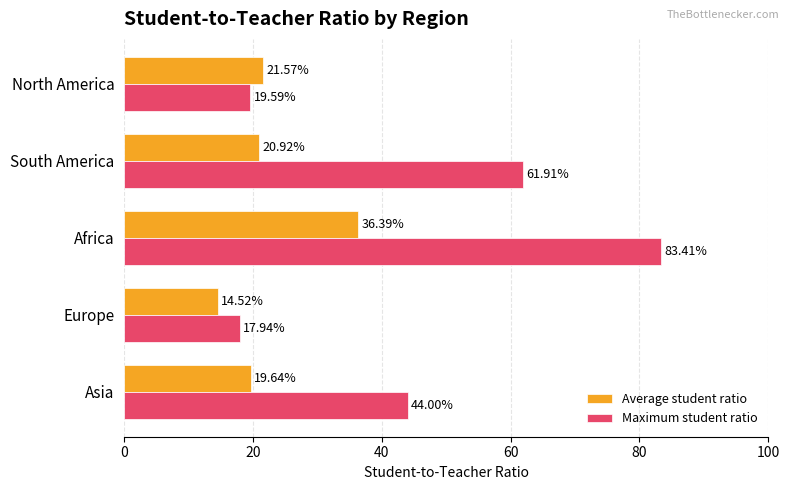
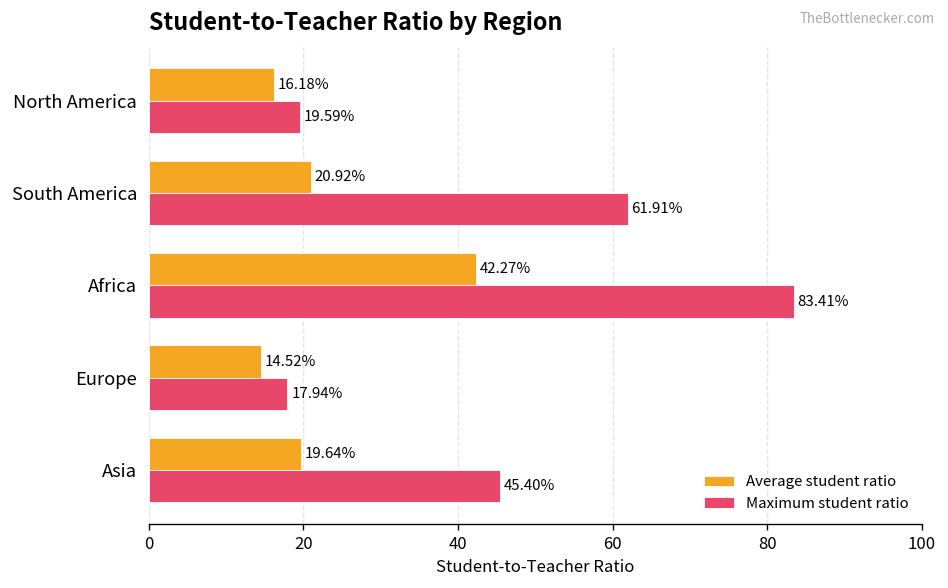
  {
    "Average student ratio": {
-     "North America": "21.57%",
+     "North America": "16.18%",
      "South America": "20.92%",
-     "Africa": "36.39%",
+     "Africa": "42.27%",
      "Europe": "14.52%",
      "Asia": "19.64%"
    },
    "Maximum student ratio": {
      "North America": "19.59%",
      "South America": "61.91%",
      "Africa": "83.41%",
      "Europe": "17.94%",
-     "Asia": "44.00%"
+     "Asia": "45.40%"
    }
  }
